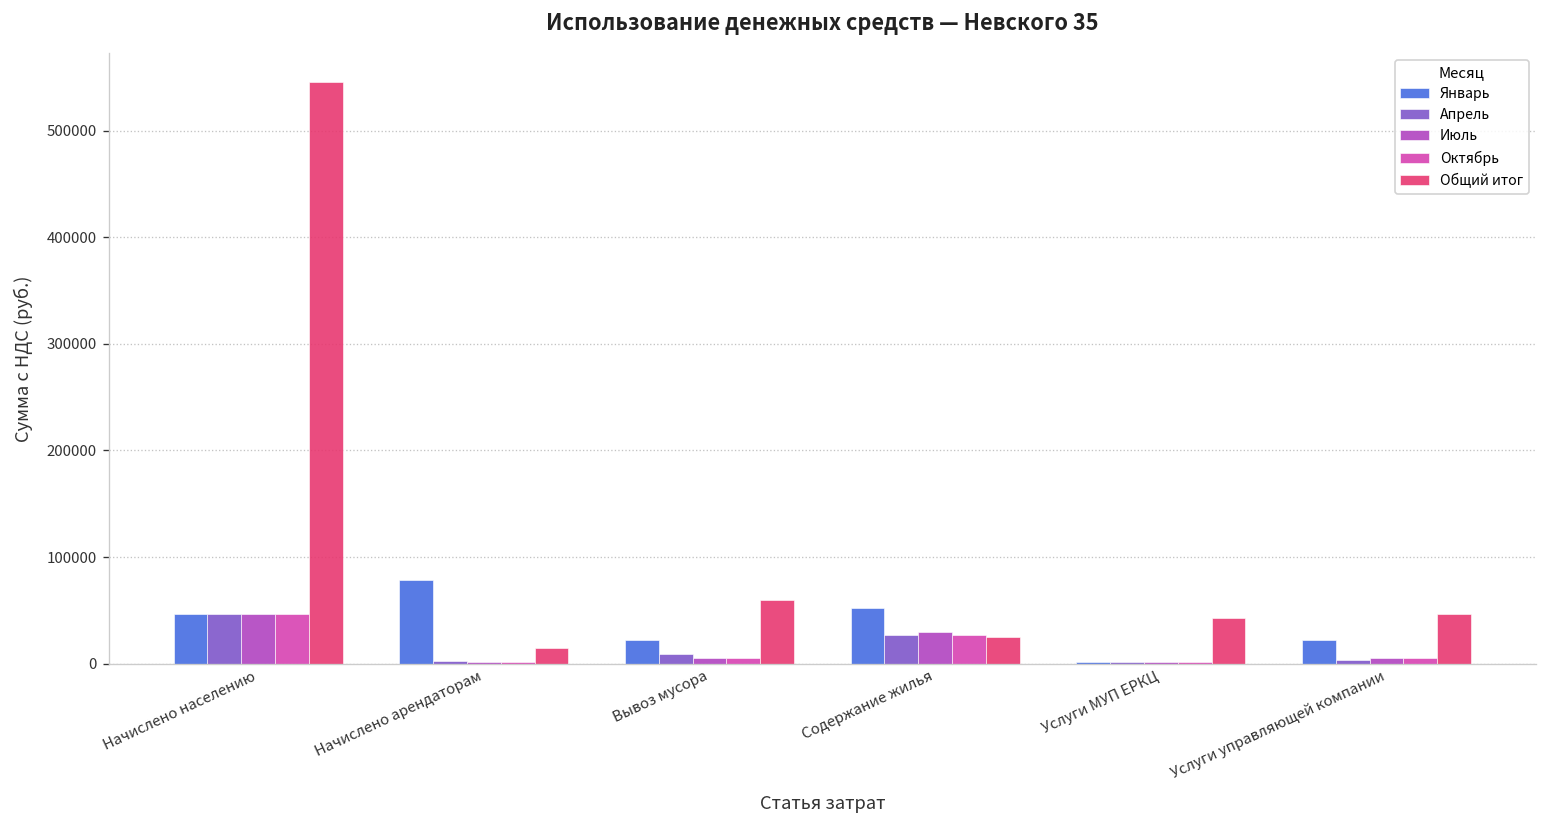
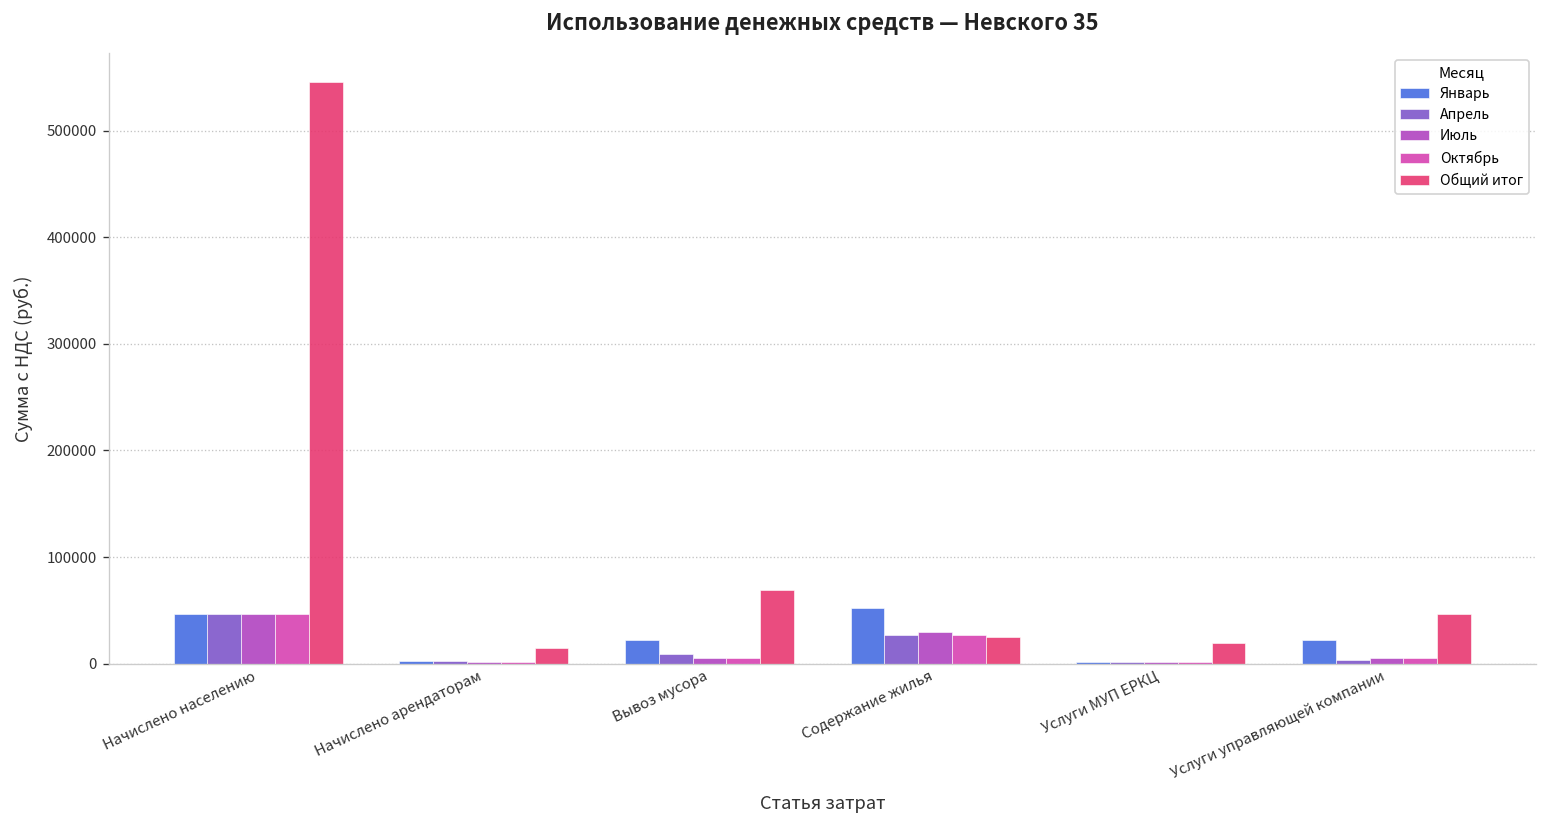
  {
    "Январь": {
      "Начислено населению": 50000,
-     "Начислено арендаторам": 80000,
+     "Начислено арендаторам": 0,
      "Вывоз мусора": 20000,
      "Содержание жилья": 50000,
      "Услуги управляющей компании": 20000
    },
    "Общий итог": {
      "Начислено населению": 550000,
      "Начислено арендаторам": 10000,
-     "Вывоз мусора": 60000,
+     "Вывоз мусора": 70000,
      "Содержание жилья": 20000,
-     "Услуги МУП ЕРКЦ": 40000,
+     "Услуги МУП ЕРКЦ": 20000,
      "Услуги управляющей компании": 50000
    }
  }
